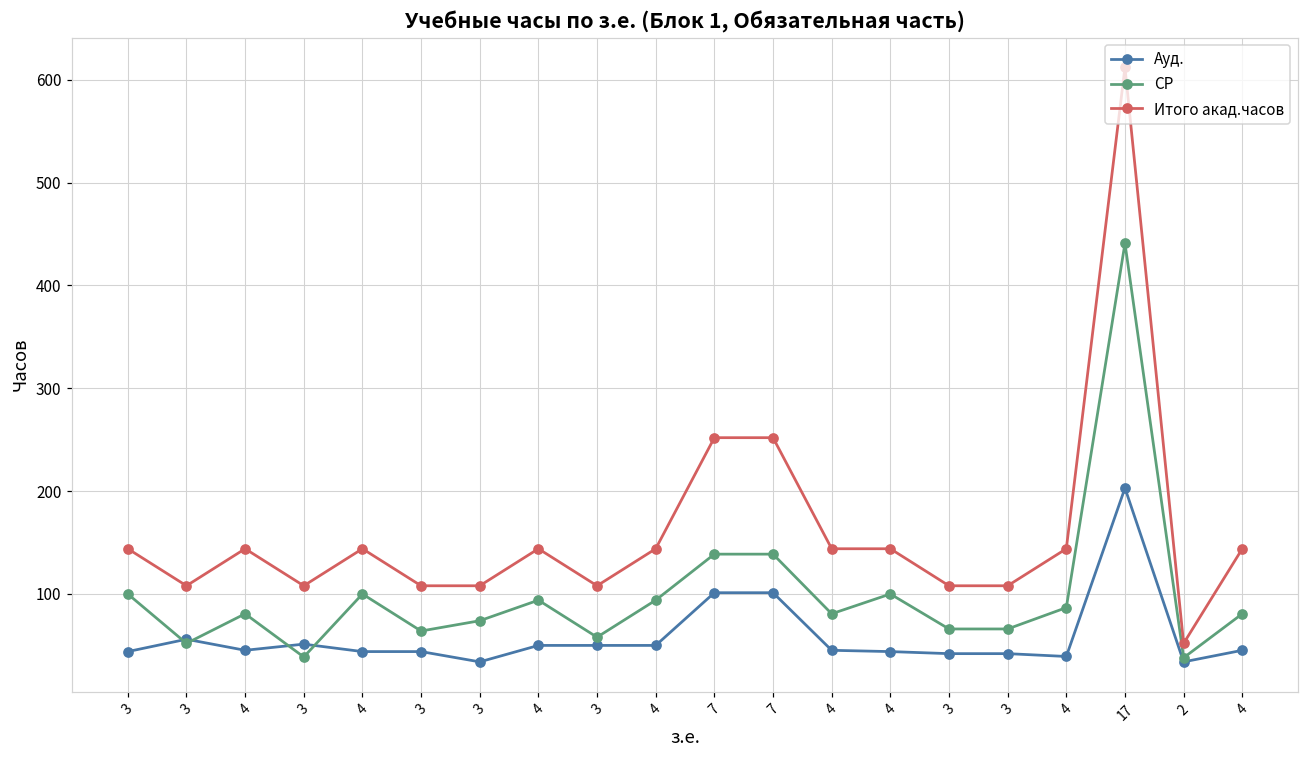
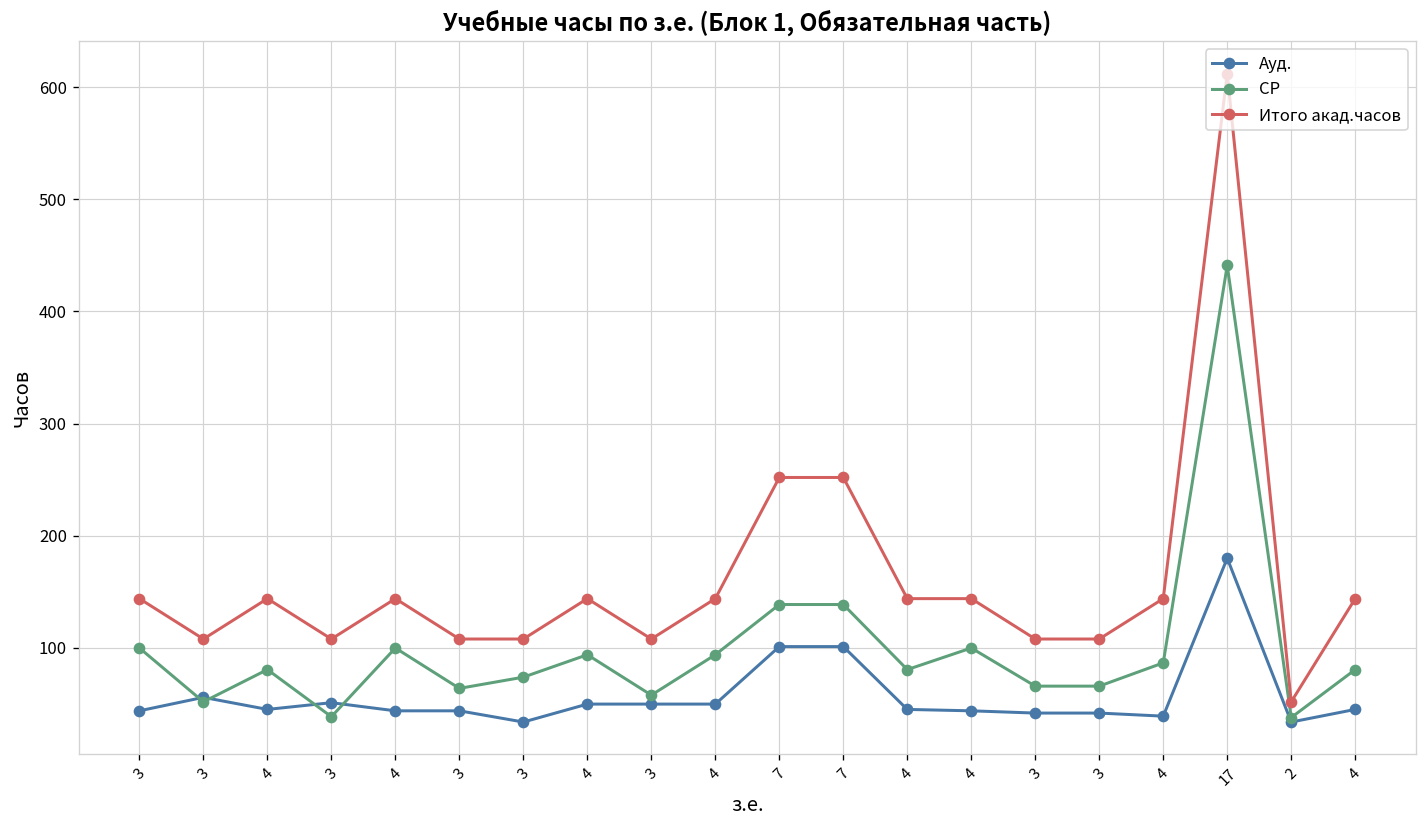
  {
    "Ауд.": {
-     "17": 200,
+     "17": 180,
      "2": 30
    },
    "СР": {
      "17": 440,
      "2": 40
    },
    "Итого акад.часов": {
      "2": 50
    }
  }
